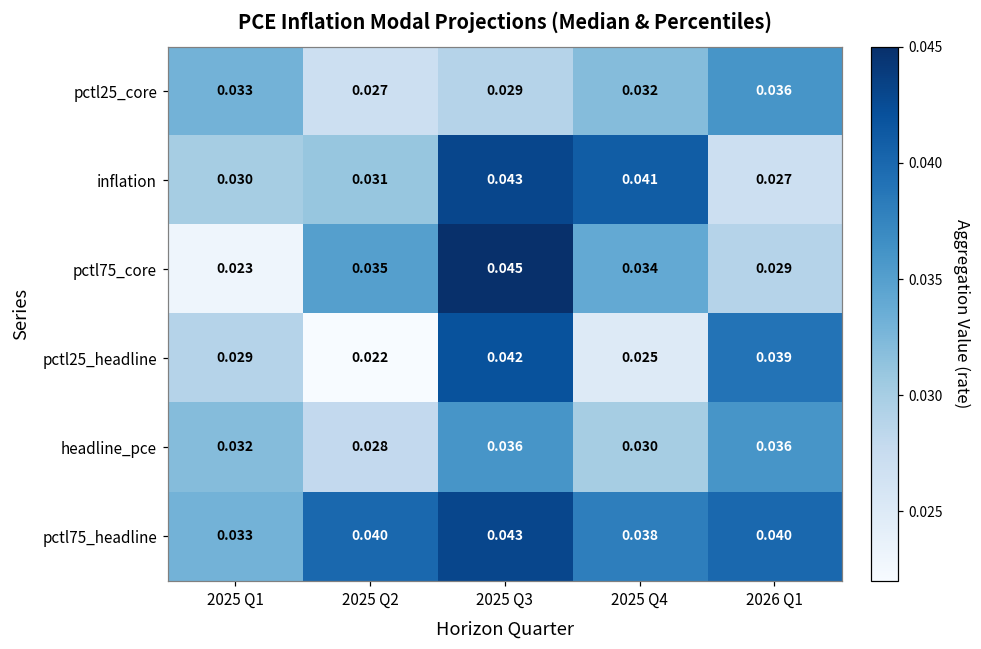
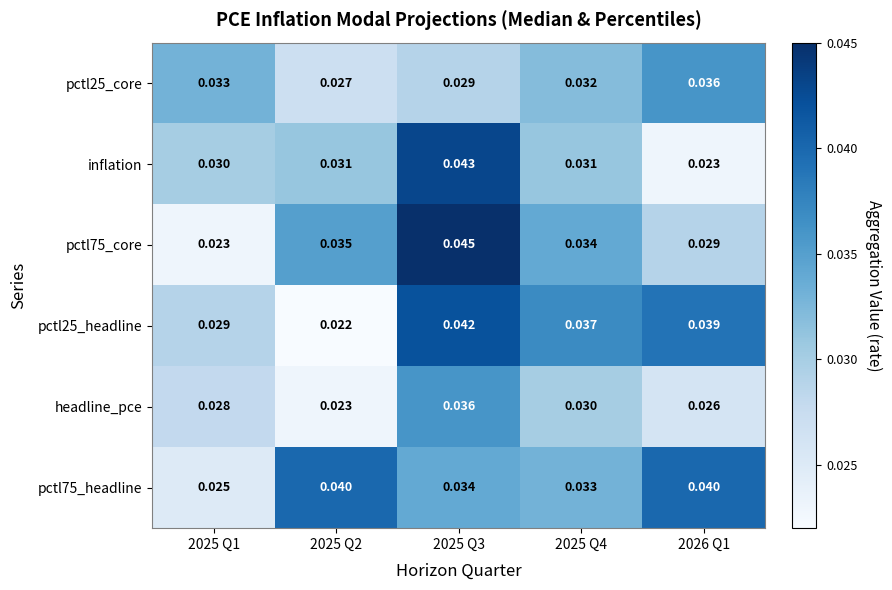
  {
    "pctl25_core": {
      "2025 Q1": 0.033,
      "2025 Q2": 0.027,
      "2025 Q3": 0.029,
      "2025 Q4": 0.032,
      "2026 Q1": 0.036
    },
    "inflation": {
      "2025 Q1": 0.030,
      "2025 Q2": 0.031,
      "2025 Q3": 0.043,
-     "2025 Q4": 0.041,
-     "2026 Q1": 0.027
+     "2025 Q4": 0.031,
+     "2026 Q1": 0.023
    },
    "pctl75_core": {
      "2025 Q1": 0.023,
      "2025 Q2": 0.035,
      "2025 Q3": 0.045,
      "2025 Q4": 0.034,
      "2026 Q1": 0.029
    },
    "pctl25_headline": {
      "2025 Q1": 0.029,
      "2025 Q2": 0.022,
      "2025 Q3": 0.042,
-     "2025 Q4": 0.025,
+     "2025 Q4": 0.037,
      "2026 Q1": 0.039
    },
    "headline_pce": {
-     "2025 Q1": 0.032,
-     "2025 Q2": 0.028,
+     "2025 Q1": 0.028,
+     "2025 Q2": 0.023,
      "2025 Q3": 0.036,
      "2025 Q4": 0.030,
-     "2026 Q1": 0.036
+     "2026 Q1": 0.026
    },
    "pctl75_headline": {
-     "2025 Q1": 0.033,
+     "2025 Q1": 0.025,
      "2025 Q2": 0.040,
-     "2025 Q3": 0.043,
-     "2025 Q4": 0.038,
+     "2025 Q3": 0.034,
+     "2025 Q4": 0.033,
      "2026 Q1": 0.040
    }
  }
